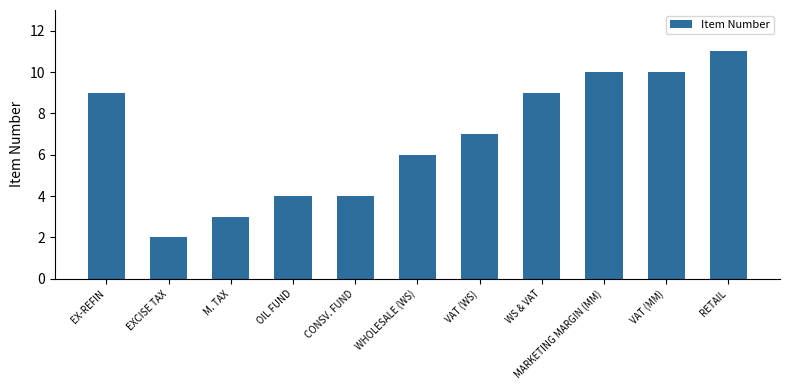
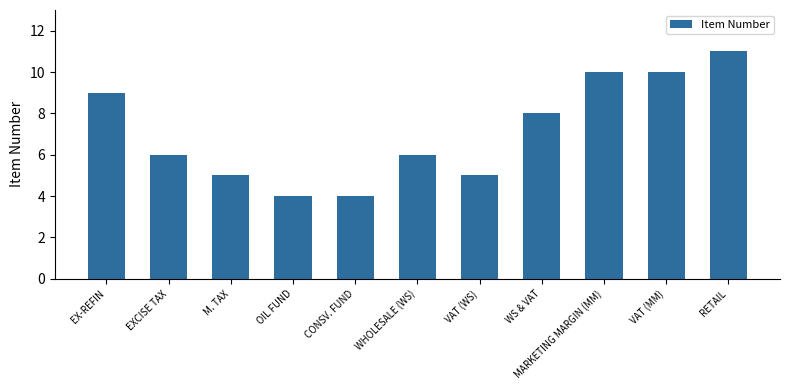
  {
    "EX-REFIN": 9,
-   "EXCISE TAX": 2,
-   "M. TAX": 3,
+   "EXCISE TAX": 6,
+   "M. TAX": 5,
    "OIL FUND": 4,
    "CONSV. FUND": 4,
    "WHOLESALE (WS)": 6,
-   "VAT (WS)": 7,
-   "WS & VAT": 9,
+   "VAT (WS)": 5,
+   "WS & VAT": 8,
    "MARKETING MARGIN (MM)": 10,
    "VAT (MM)": 10,
    "RETAIL": 11
  }
